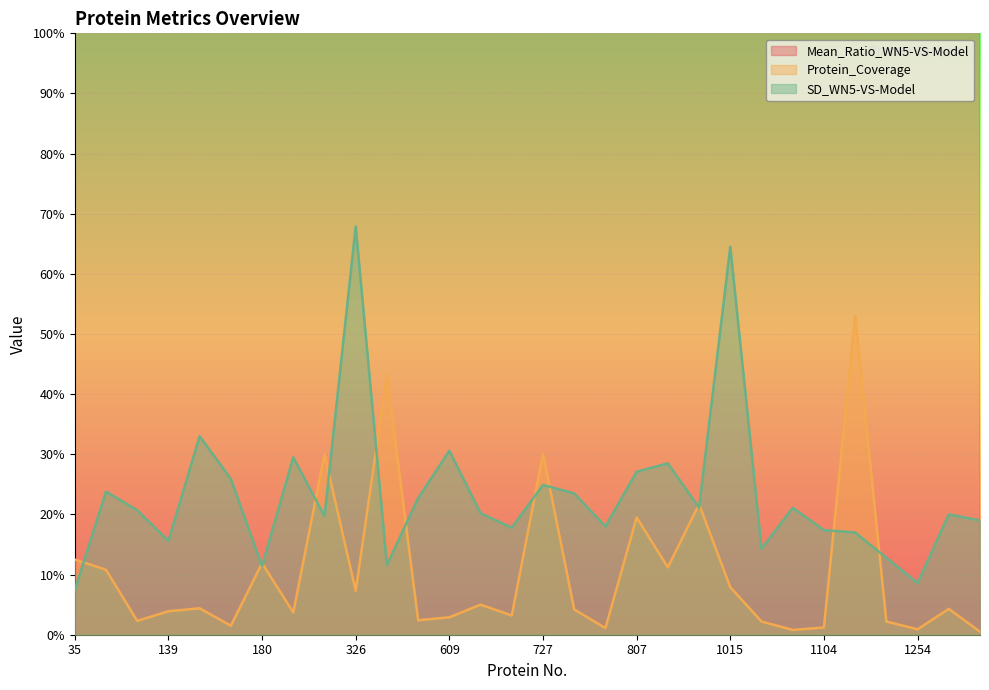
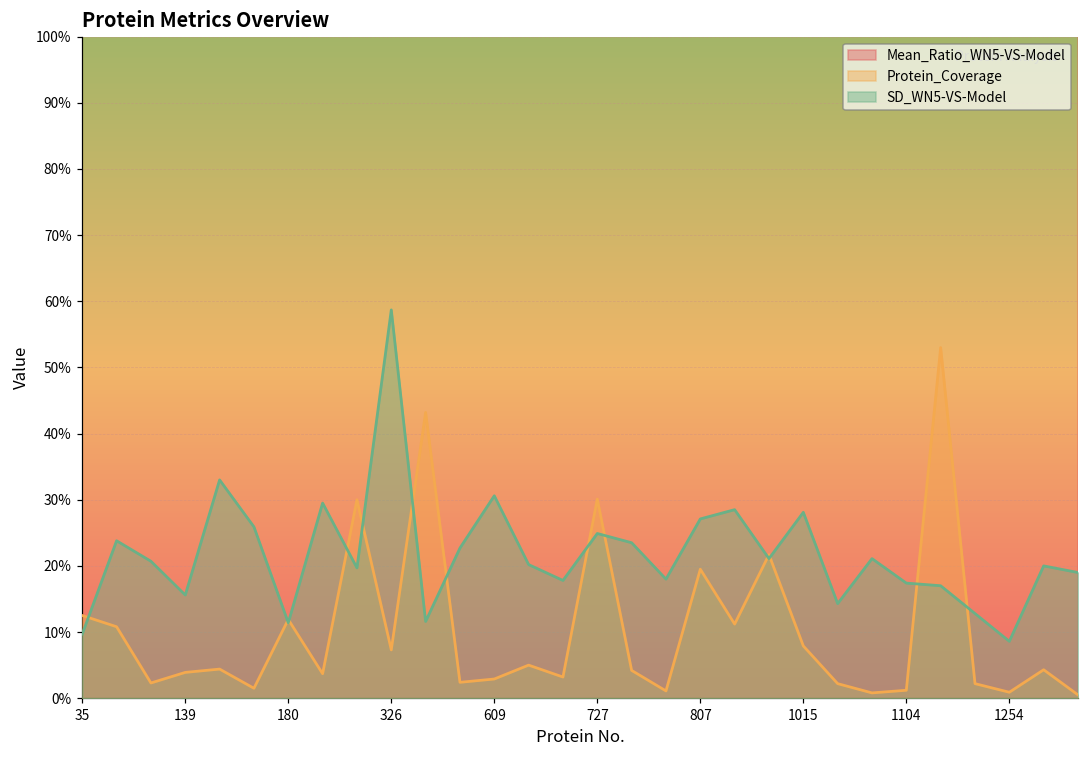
  {
    "SD_WN5-VS-Model": {
-     "35": "7%",
+     "35": "10%",
      "139": "16%",
      "180": "11%",
-     "326": "68%",
+     "326": "59%",
      "609": "31%",
      "727": "25%",
      "807": "27%",
-     "1015": "65%",
+     "1015": "28%",
      "1104": "17%",
      "1254": "9%"
    }
  }
